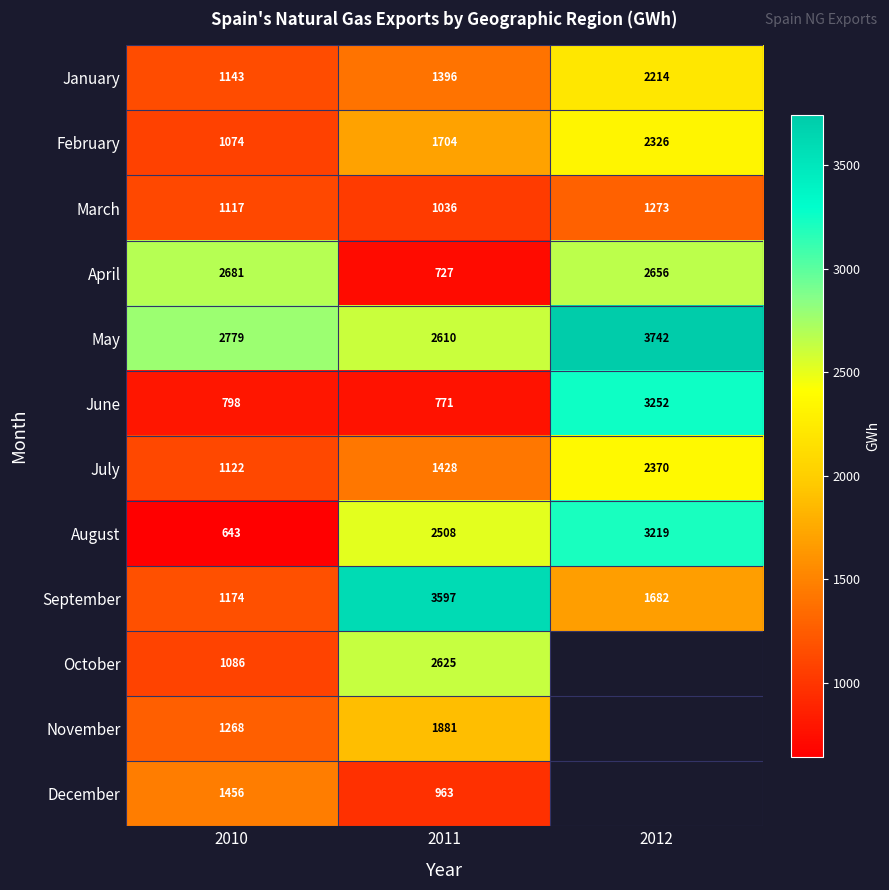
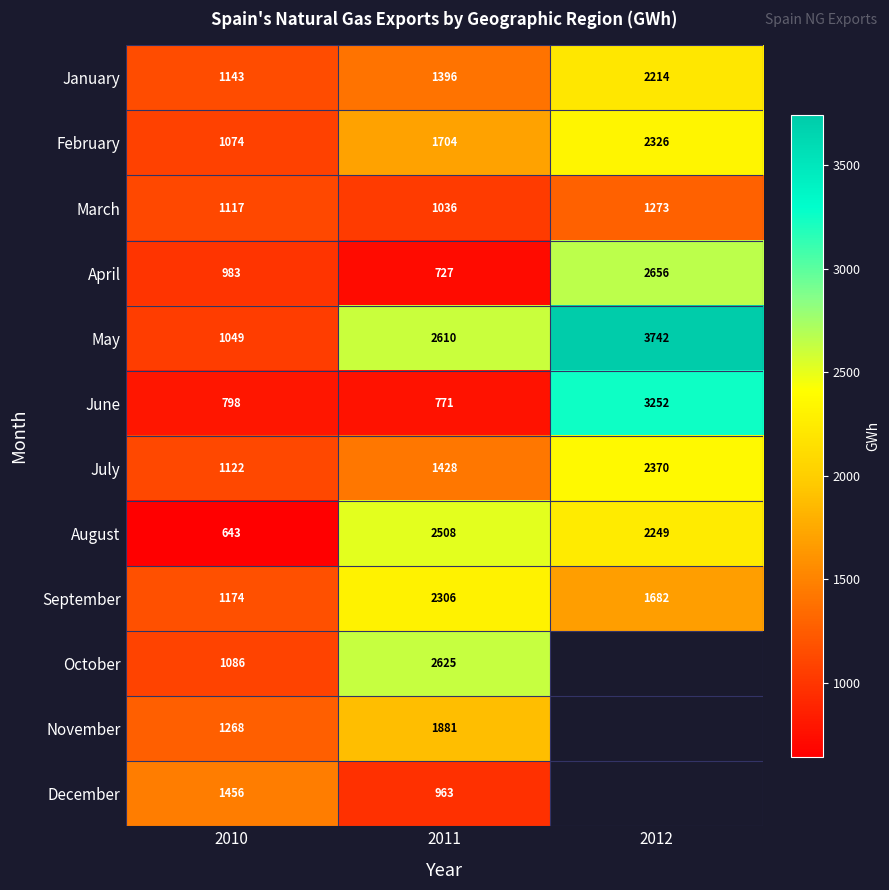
  {
    "January": {
      "2010": 1143,
      "2011": 1396,
      "2012": 2214
    },
    "February": {
      "2010": 1074,
      "2011": 1704,
      "2012": 2326
    },
    "March": {
      "2010": 1117,
      "2011": 1036,
      "2012": 1273
    },
    "April": {
-     "2010": 2681,
+     "2010": 983,
      "2011": 727,
      "2012": 2656
    },
    "May": {
-     "2010": 2779,
+     "2010": 1049,
      "2011": 2610,
      "2012": 3742
    },
    "June": {
      "2010": 798,
      "2011": 771,
      "2012": 3252
    },
    "July": {
      "2010": 1122,
      "2011": 1428,
      "2012": 2370
    },
    "August": {
      "2010": 643,
      "2011": 2508,
-     "2012": 3219
+     "2012": 2249
    },
    "September": {
      "2010": 1174,
-     "2011": 3597,
+     "2011": 2306,
      "2012": 1682
    },
    "October": {
      "2010": 1086,
      "2011": 2625
    },
    "November": {
      "2010": 1268,
      "2011": 1881
    },
    "December": {
      "2010": 1456,
      "2011": 963
    }
  }
